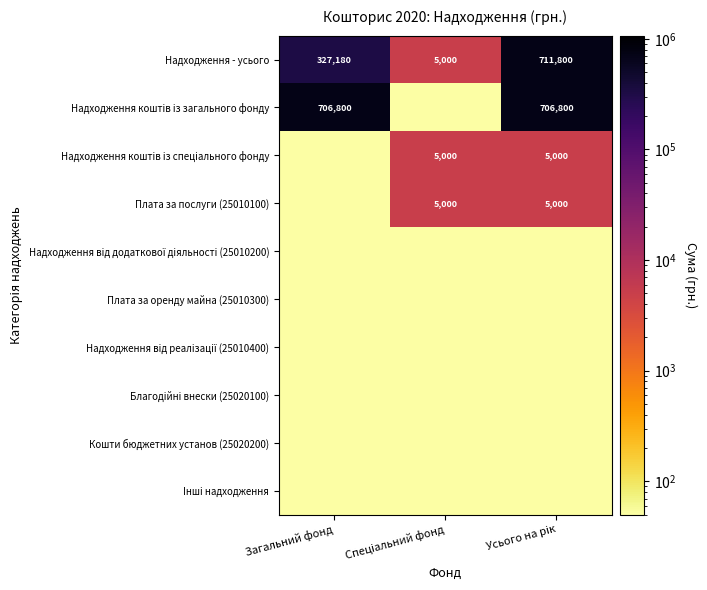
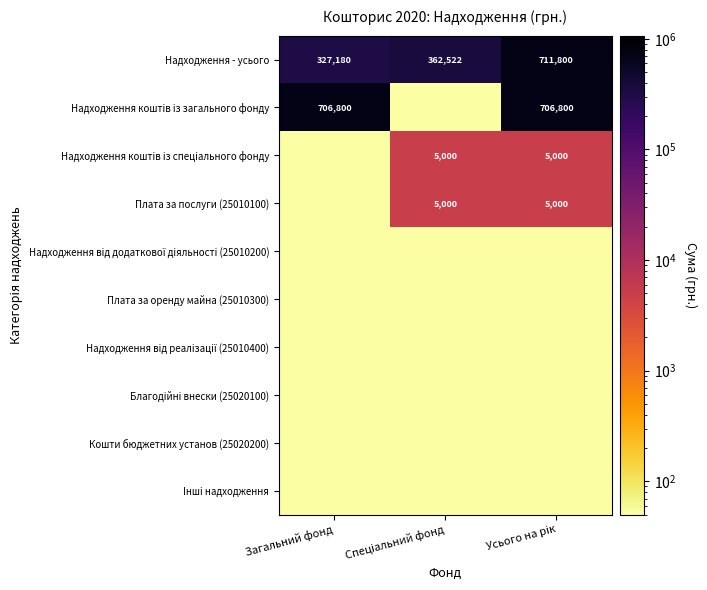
  {
    "Надходження - усього": {
      "Загальний фонд": "327,180",
-     "Спеціальний фонд": "5,000",
+     "Спеціальний фонд": "362,522",
      "Усього на рік": "711,800"
    },
    "Надходження коштів із загального фонду": {
      "Загальний фонд": "706,800",
      "Усього на рік": "706,800"
    },
    "Надходження коштів із спеціального фонду": {
      "Спеціальний фонд": "5,000",
      "Усього на рік": "5,000"
    },
    "Плата за послуги (25010100)": {
      "Спеціальний фонд": "5,000",
      "Усього на рік": "5,000"
    }
  }
